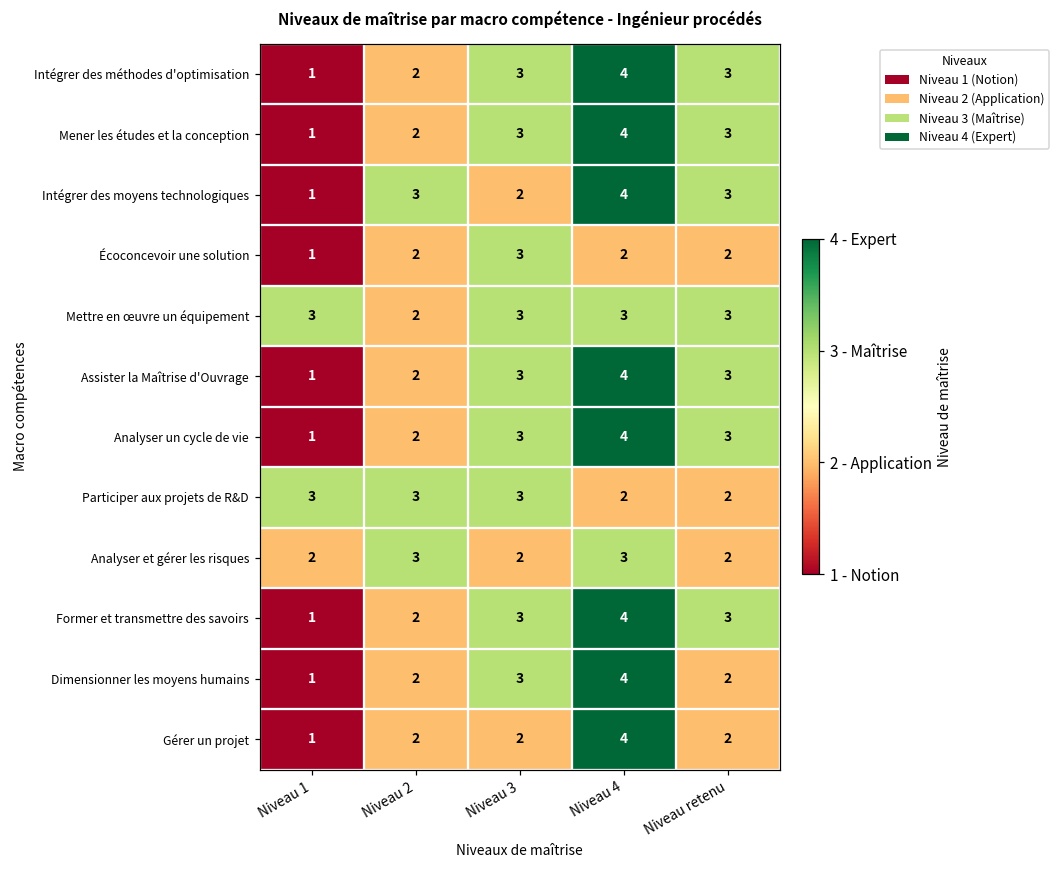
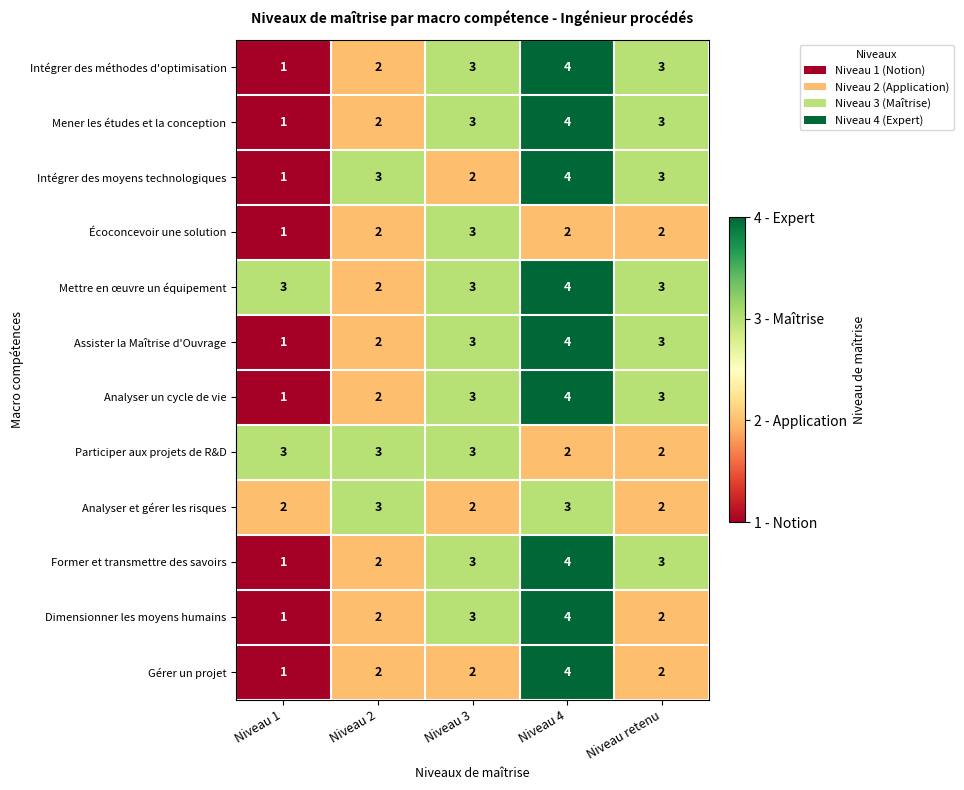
  {
    "Intégrer des méthodes d'optimisation": {
      "Niveau 1": 1,
      "Niveau 2": 2,
      "Niveau 3": 3,
      "Niveau 4": 4,
      "Niveau retenu": 3
    },
    "Mener les études et la conception": {
      "Niveau 1": 1,
      "Niveau 2": 2,
      "Niveau 3": 3,
      "Niveau 4": 4,
      "Niveau retenu": 3
    },
    "Intégrer des moyens technologiques": {
      "Niveau 1": 1,
      "Niveau 2": 3,
      "Niveau 3": 2,
      "Niveau 4": 4,
      "Niveau retenu": 3
    },
    "Écoconcevoir une solution": {
      "Niveau 1": 1,
      "Niveau 2": 2,
      "Niveau 3": 3,
      "Niveau 4": 2,
      "Niveau retenu": 2
    },
    "Mettre en œuvre un équipement": {
      "Niveau 1": 3,
      "Niveau 2": 2,
      "Niveau 3": 3,
-     "Niveau 4": 3,
+     "Niveau 4": 4,
      "Niveau retenu": 3
    },
    "Assister la Maîtrise d'Ouvrage": {
      "Niveau 1": 1,
      "Niveau 2": 2,
      "Niveau 3": 3,
      "Niveau 4": 4,
      "Niveau retenu": 3
    },
    "Analyser un cycle de vie": {
      "Niveau 1": 1,
      "Niveau 2": 2,
      "Niveau 3": 3,
      "Niveau 4": 4,
      "Niveau retenu": 3
    },
    "Participer aux projets de R&D": {
      "Niveau 1": 3,
      "Niveau 2": 3,
      "Niveau 3": 3,
      "Niveau 4": 2,
      "Niveau retenu": 2
    },
    "Analyser et gérer les risques": {
      "Niveau 1": 2,
      "Niveau 2": 3,
      "Niveau 3": 2,
      "Niveau 4": 3,
      "Niveau retenu": 2
    },
    "Former et transmettre des savoirs": {
      "Niveau 1": 1,
      "Niveau 2": 2,
      "Niveau 3": 3,
      "Niveau 4": 4,
      "Niveau retenu": 3
    },
    "Dimensionner les moyens humains": {
      "Niveau 1": 1,
      "Niveau 2": 2,
      "Niveau 3": 3,
      "Niveau 4": 4,
      "Niveau retenu": 2
    },
    "Gérer un projet": {
      "Niveau 1": 1,
      "Niveau 2": 2,
      "Niveau 3": 2,
      "Niveau 4": 4,
      "Niveau retenu": 2
    }
  }
